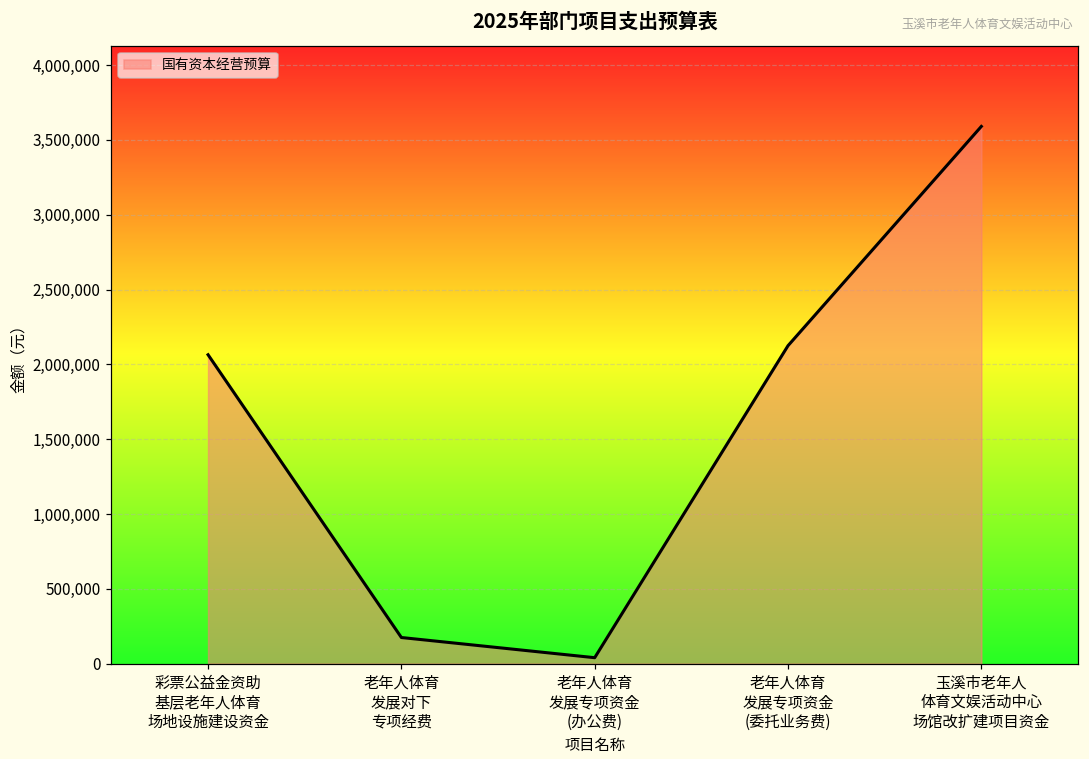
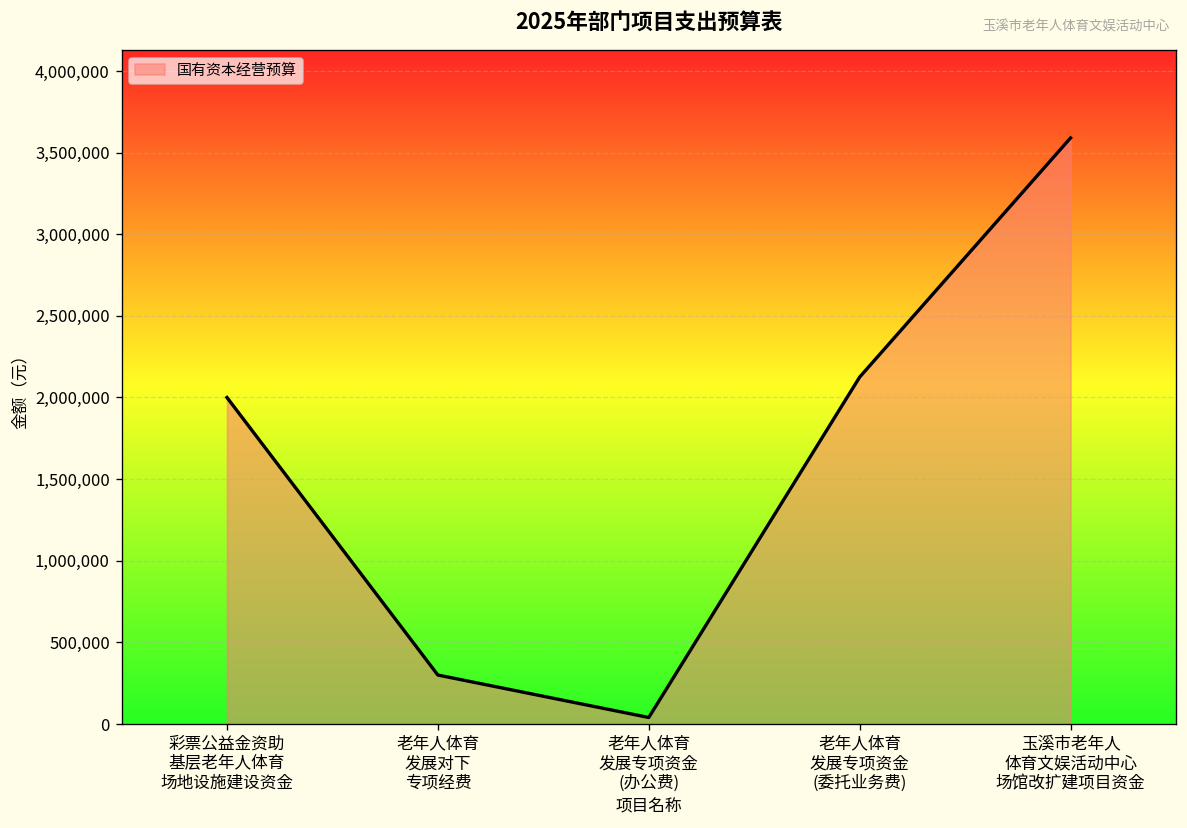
  {
-   "彩票公益金资助 基层老年人体育 场地设施建设资金": "2,060,000",
-   "老年人体育 发展对下 专项经费": "170,000",
+   "彩票公益金资助 基层老年人体育 场地设施建设资金": "2,000,000",
+   "老年人体育 发展对下 专项经费": "300,000",
    "老年人体育 发展专项资金 (办公费)": "40,000",
    "老年人体育 发展专项资金 (委托业务费)": "2,120,000",
    "玉溪市老年人 体育文娱活动中心 场馆改扩建项目资金": "3,590,000"
  }
